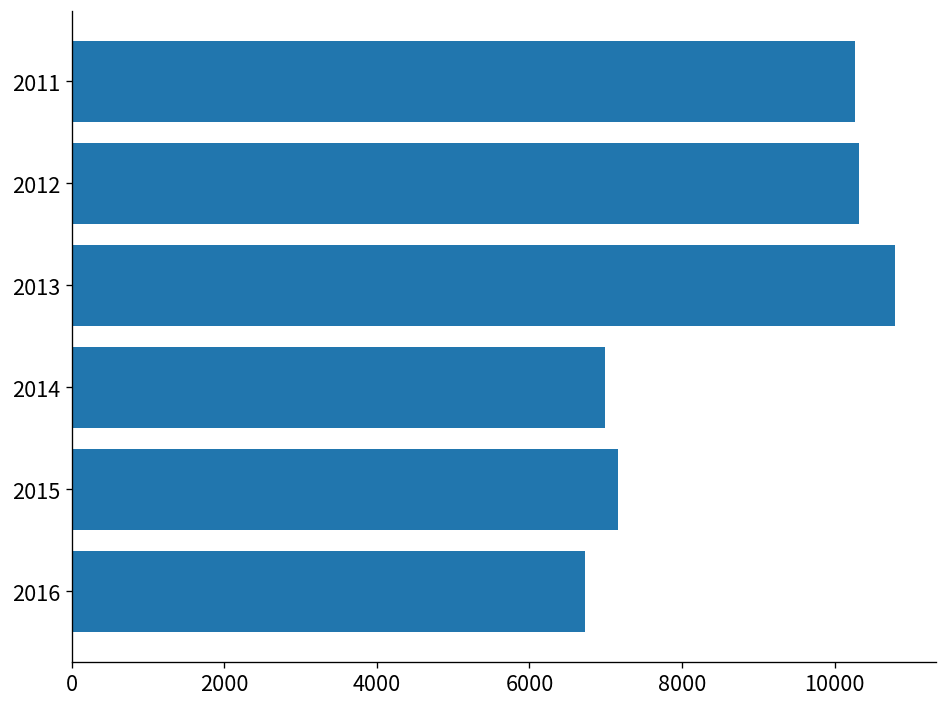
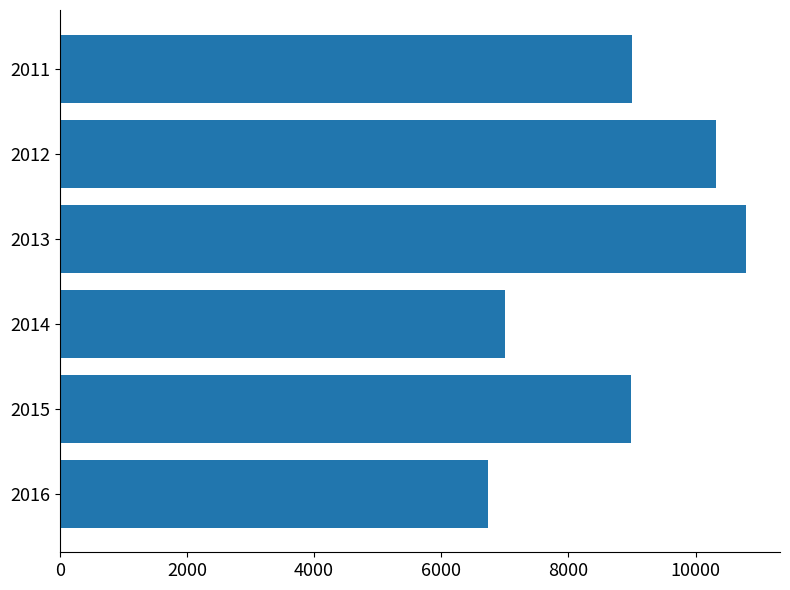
  {
-   "2011": 10300,
+   "2011": 9000,
    "2012": 10300,
    "2013": 10800,
    "2014": 7000,
-   "2015": 7200,
+   "2015": 9000,
    "2016": 6700
  }
